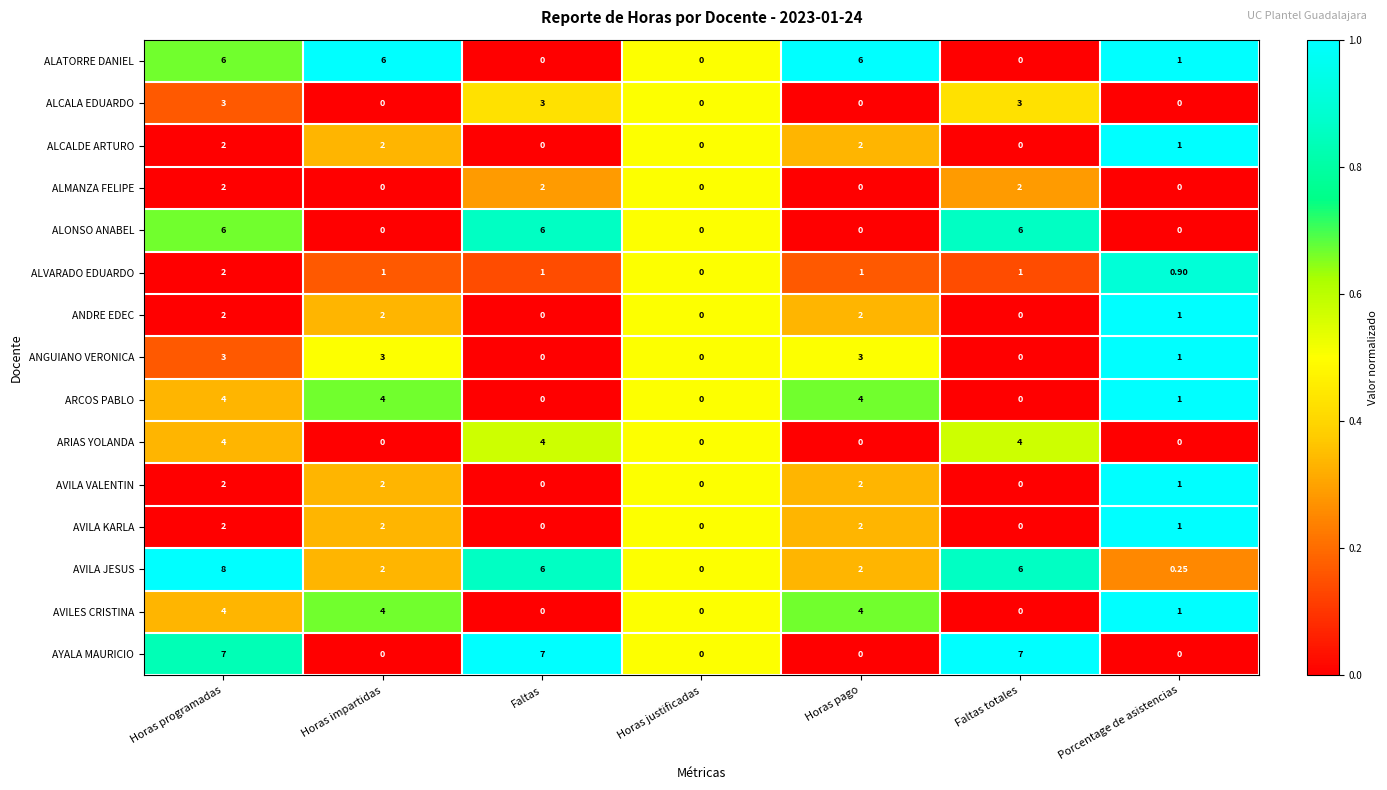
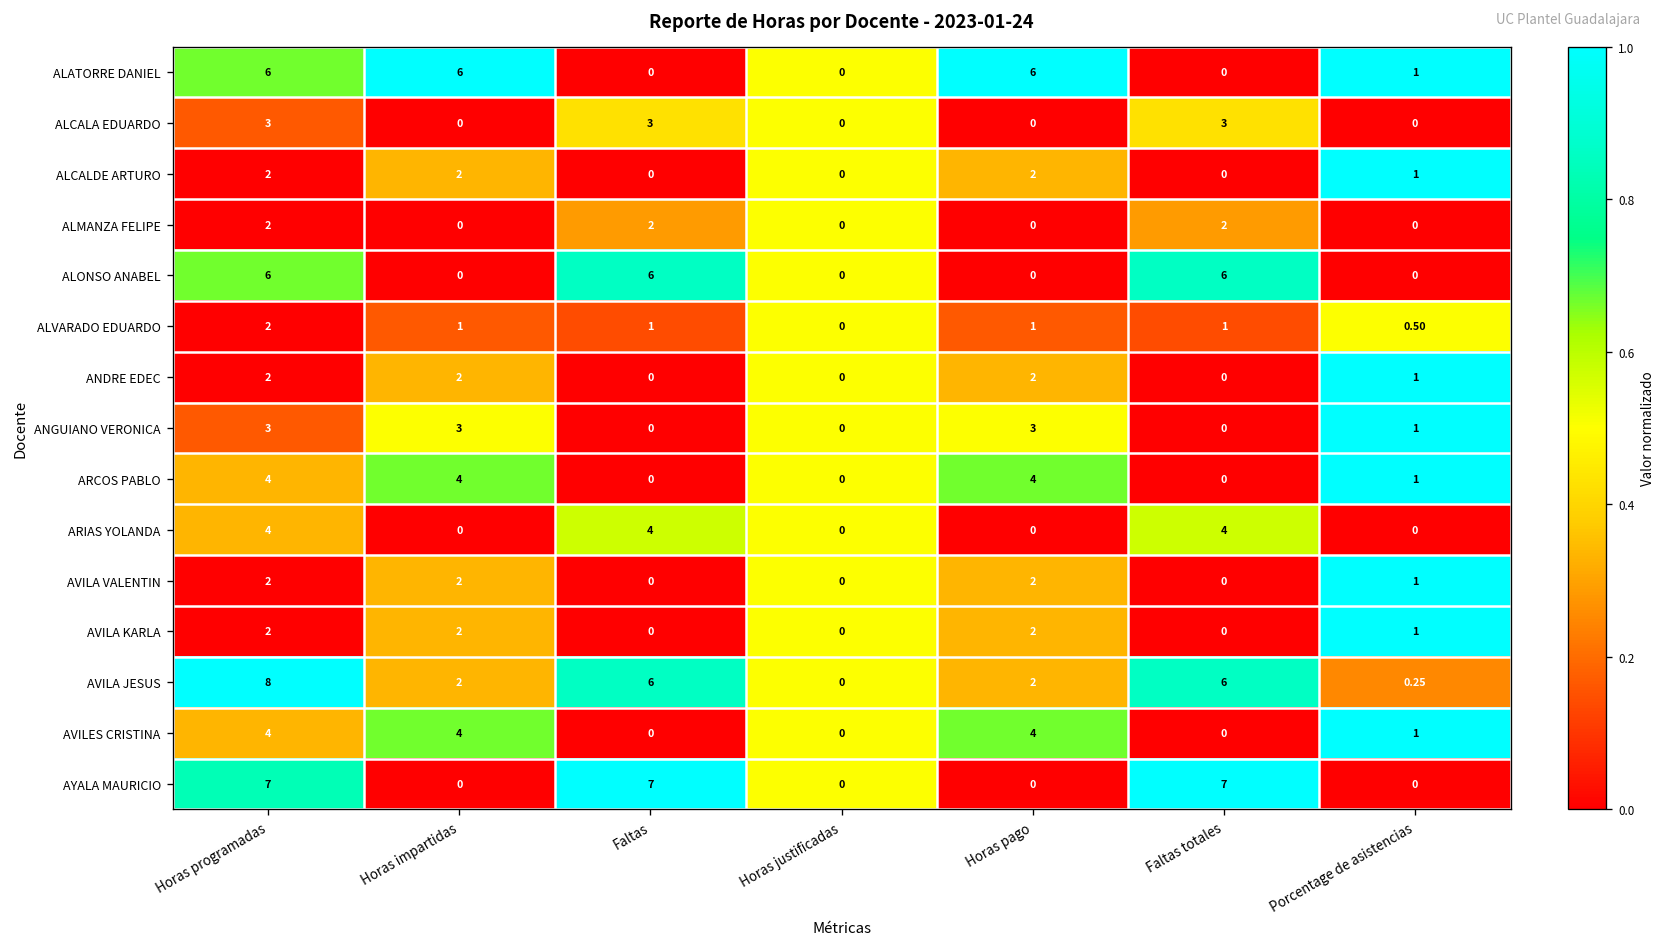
  {
    "ALATORRE DANIEL": {
      "Horas programadas": 6,
      "Horas impartidas": 6,
      "Faltas": 0,
      "Horas justificadas": 0,
      "Horas pago": 6,
      "Faltas totales": 0,
      "Porcentage de asistencias": 1
    },
    "ALCALA EDUARDO": {
      "Horas programadas": 3,
      "Horas impartidas": 0,
      "Faltas": 3,
      "Horas justificadas": 0,
      "Horas pago": 0,
      "Faltas totales": 3,
      "Porcentage de asistencias": 0
    },
    "ALCALDE ARTURO": {
      "Horas programadas": 2,
      "Horas impartidas": 2,
      "Faltas": 0,
      "Horas justificadas": 0,
      "Horas pago": 2,
      "Faltas totales": 0,
      "Porcentage de asistencias": 1
    },
    "ALMANZA FELIPE": {
      "Horas programadas": 2,
      "Horas impartidas": 0,
      "Faltas": 2,
      "Horas justificadas": 0,
      "Horas pago": 0,
      "Faltas totales": 2,
      "Porcentage de asistencias": 0
    },
    "ALONSO ANABEL": {
      "Horas programadas": 6,
      "Horas impartidas": 0,
      "Faltas": 6,
      "Horas justificadas": 0,
      "Horas pago": 0,
      "Faltas totales": 6,
      "Porcentage de asistencias": 0
    },
    "ALVARADO EDUARDO": {
      "Horas programadas": 2,
      "Horas impartidas": 1,
      "Faltas": 1,
      "Horas justificadas": 0,
      "Horas pago": 1,
      "Faltas totales": 1,
-     "Porcentage de asistencias": 0.90
+     "Porcentage de asistencias": 0.50
    },
    "ANDRE EDEC": {
      "Horas programadas": 2,
      "Horas impartidas": 2,
      "Faltas": 0,
      "Horas justificadas": 0,
      "Horas pago": 2,
      "Faltas totales": 0,
      "Porcentage de asistencias": 1
    },
    "ANGUIANO VERONICA": {
      "Horas programadas": 3,
      "Horas impartidas": 3,
      "Faltas": 0,
      "Horas justificadas": 0,
      "Horas pago": 3,
      "Faltas totales": 0,
      "Porcentage de asistencias": 1
    },
    "ARCOS PABLO": {
      "Horas programadas": 4,
      "Horas impartidas": 4,
      "Faltas": 0,
      "Horas justificadas": 0,
      "Horas pago": 4,
      "Faltas totales": 0,
      "Porcentage de asistencias": 1
    },
    "ARIAS YOLANDA": {
      "Horas programadas": 4,
      "Horas impartidas": 0,
      "Faltas": 4,
      "Horas justificadas": 0,
      "Horas pago": 0,
      "Faltas totales": 4,
      "Porcentage de asistencias": 0
    },
    "AVILA VALENTIN": {
      "Horas programadas": 2,
      "Horas impartidas": 2,
      "Faltas": 0,
      "Horas justificadas": 0,
      "Horas pago": 2,
      "Faltas totales": 0,
      "Porcentage de asistencias": 1
    },
    "AVILA KARLA": {
      "Horas programadas": 2,
      "Horas impartidas": 2,
      "Faltas": 0,
      "Horas justificadas": 0,
      "Horas pago": 2,
      "Faltas totales": 0,
      "Porcentage de asistencias": 1
    },
    "AVILA JESUS": {
      "Horas programadas": 8,
      "Horas impartidas": 2,
      "Faltas": 6,
      "Horas justificadas": 0,
      "Horas pago": 2,
      "Faltas totales": 6,
      "Porcentage de asistencias": 0.25
    },
    "AVILES CRISTINA": {
      "Horas programadas": 4,
      "Horas impartidas": 4,
      "Faltas": 0,
      "Horas justificadas": 0,
      "Horas pago": 4,
      "Faltas totales": 0,
      "Porcentage de asistencias": 1
    },
    "AYALA MAURICIO": {
      "Horas programadas": 7,
      "Horas impartidas": 0,
      "Faltas": 7,
      "Horas justificadas": 0,
      "Horas pago": 0,
      "Faltas totales": 7,
      "Porcentage de asistencias": 0
    }
  }
